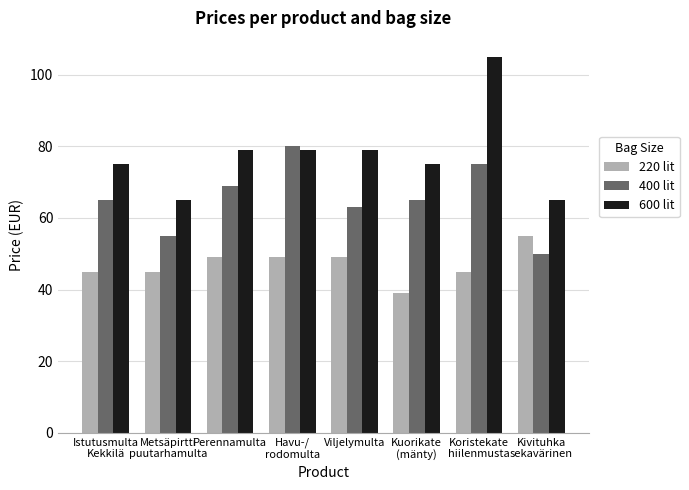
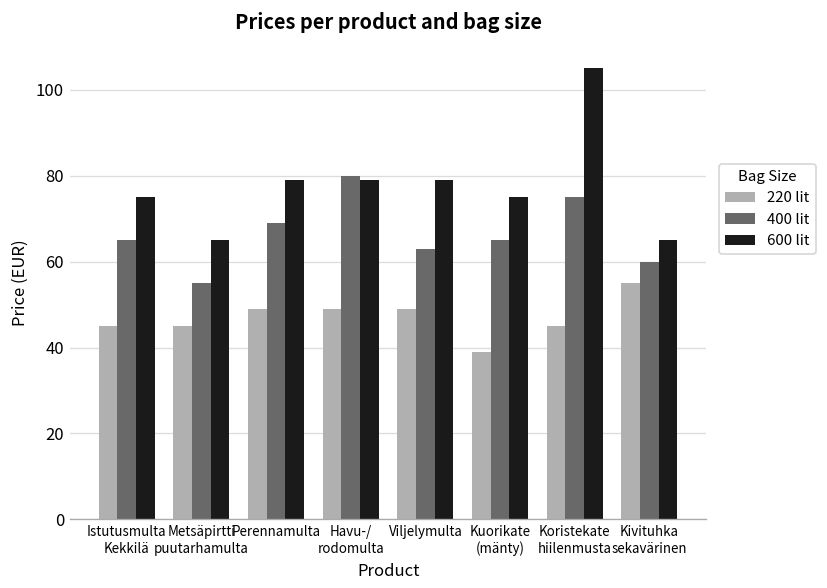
  {
    "400 lit": {
      "Metsäpirtti puutarhamulta": 55,
      "Havu-/ rodomulta": 80,
      "Viljelymulta": 63,
      "Kuorikate (mänty)": 65,
      "Koristekate hiilenmusta": 75,
-     "Kivituhka sekavärinen": 50
+     "Kivituhka sekavärinen": 60
    }
  }
